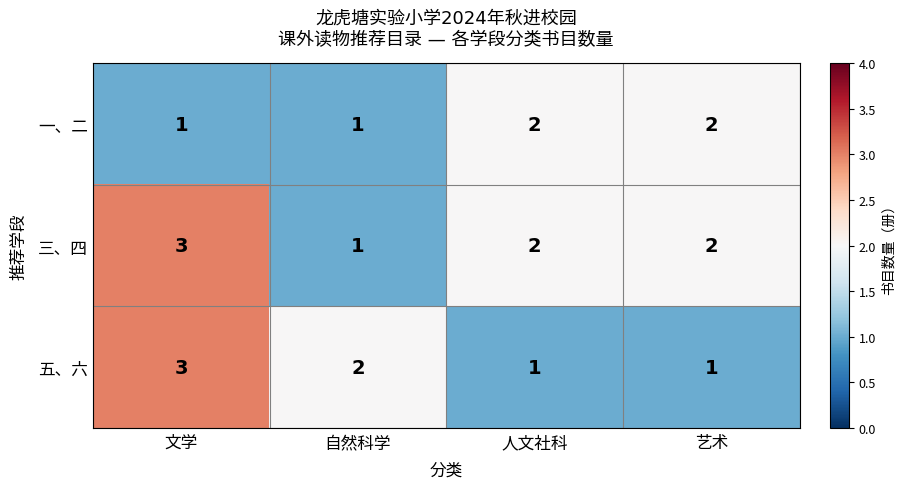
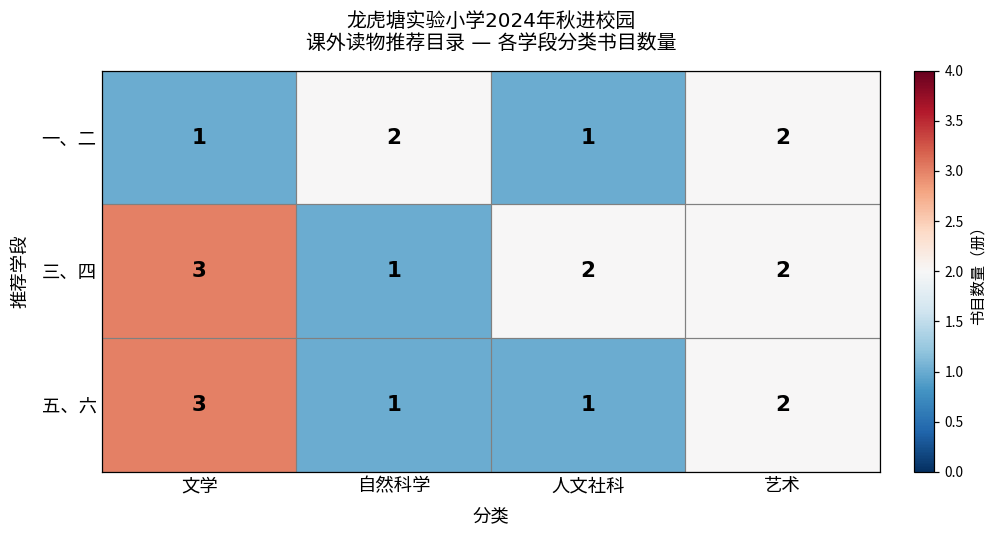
  {
    "一、二": {
      "文学": 1,
-     "自然科学": 1,
-     "人文社科": 2,
+     "自然科学": 2,
+     "人文社科": 1,
      "艺术": 2
    },
    "三、四": {
      "文学": 3,
      "自然科学": 1,
      "人文社科": 2,
      "艺术": 2
    },
    "五、六": {
      "文学": 3,
-     "自然科学": 2,
+     "自然科学": 1,
      "人文社科": 1,
-     "艺术": 1
+     "艺术": 2
    }
  }
